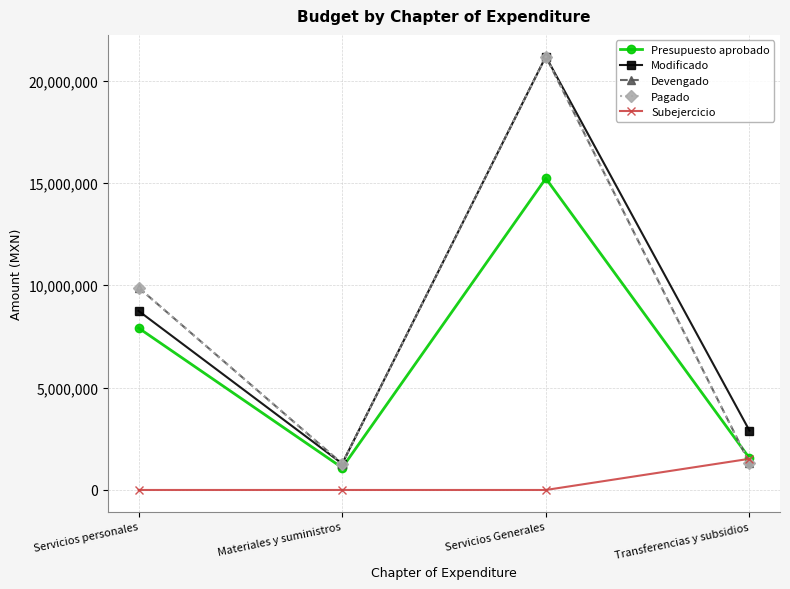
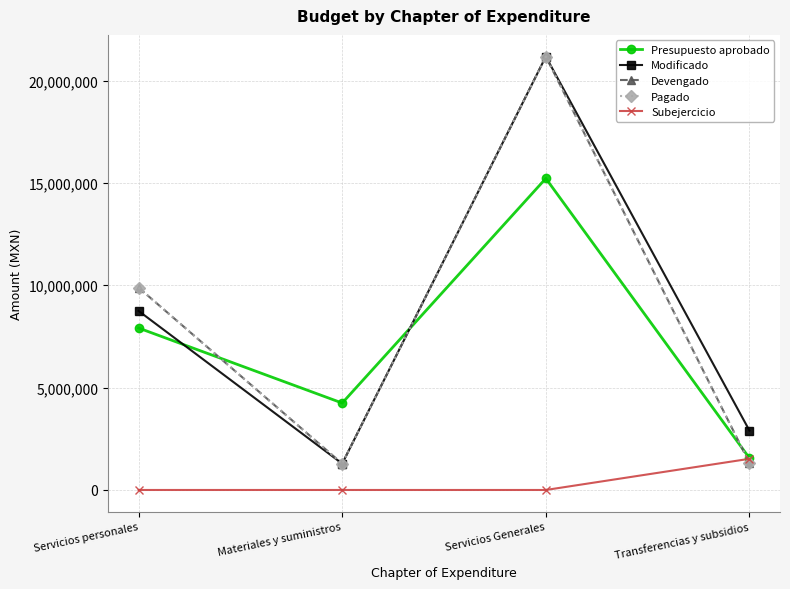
  {
    "Presupuesto aprobado": {
      "Servicios personales": "7,900,000",
-     "Materiales y suministros": "1,100,000",
+     "Materiales y suministros": "4,200,000",
      "Servicios Generales": "15,200,000"
    },
    "Modificado": {
      "Servicios personales": "8,700,000",
      "Transferencias y subsidios": "2,900,000"
    },
    "Pagado": {
      "Servicios personales": "9,900,000",
      "Transferencias y subsidios": "1,300,000"
    },
    "Subejercicio": {
      "Servicios personales": "0",
      "Materiales y suministros": "0",
      "Servicios Generales": "0"
    }
  }
